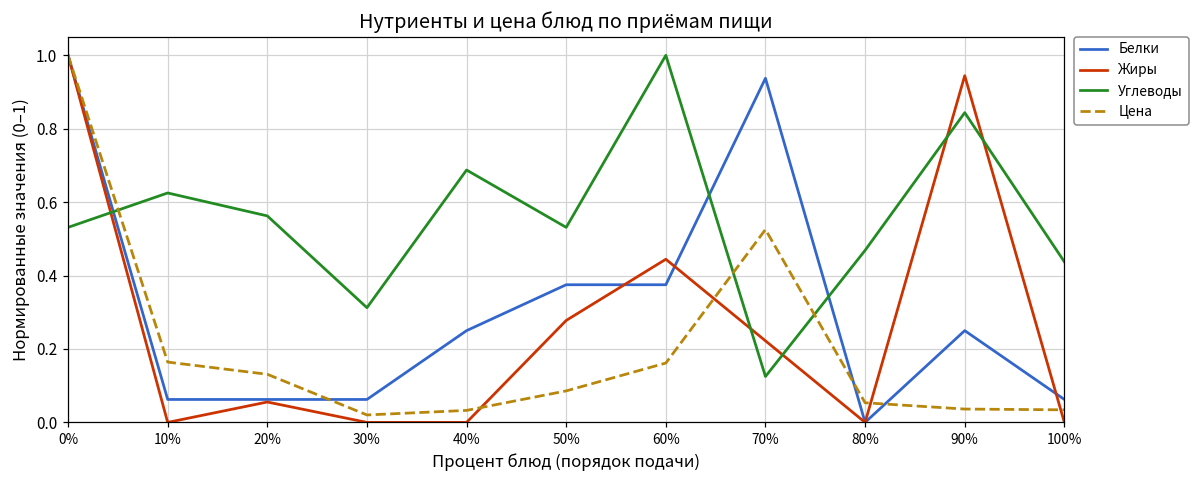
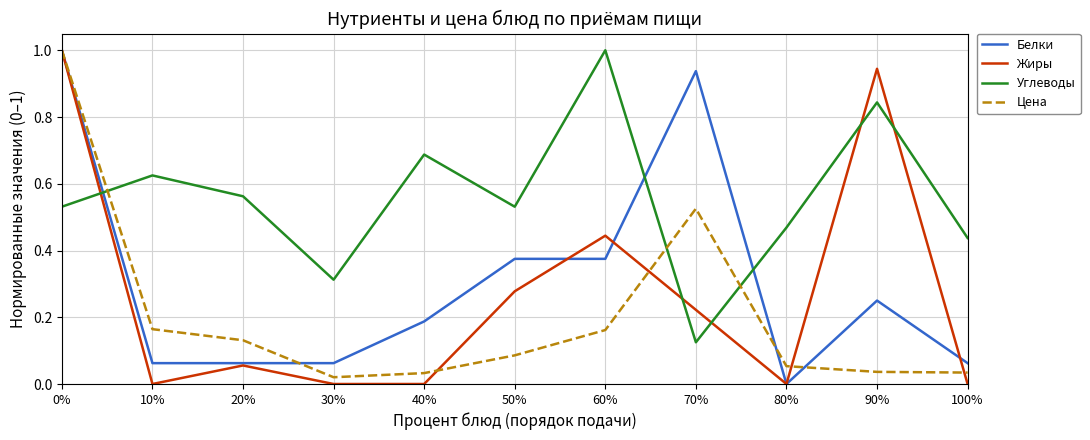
  {
    "Белки": {
      "10%": 0.06,
      "30%": 0.06,
-     "40%": 0.25,
+     "40%": 0.19,
      "50%": 0.38,
      "60%": 0.38,
      "70%": 0.94,
      "90%": 0.25,
      "100%": 0.06
    },
    "Жиры": {
      "10%": 0.00,
      "30%": 0.00,
      "40%": 0.00,
      "50%": 0.28,
      "60%": 0.44,
      "70%": 0.22,
      "90%": 0.94,
      "100%": 0.00
    },
    "Углеводы": {
      "0%": 0.53,
      "10%": 0.63,
      "20%": 0.56,
      "30%": 0.31,
      "40%": 0.69,
      "50%": 0.53,
      "60%": 1.00,
      "70%": 0.13,
      "80%": 0.47,
      "90%": 0.84,
      "100%": 0.44
    },
    "Цена": {
      "10%": 0.16,
      "20%": 0.13,
      "30%": 0.02,
      "40%": 0.03,
      "50%": 0.09,
      "60%": 0.16,
      "70%": 0.53,
      "80%": 0.05,
      "90%": 0.04,
      "100%": 0.03
    }
  }
